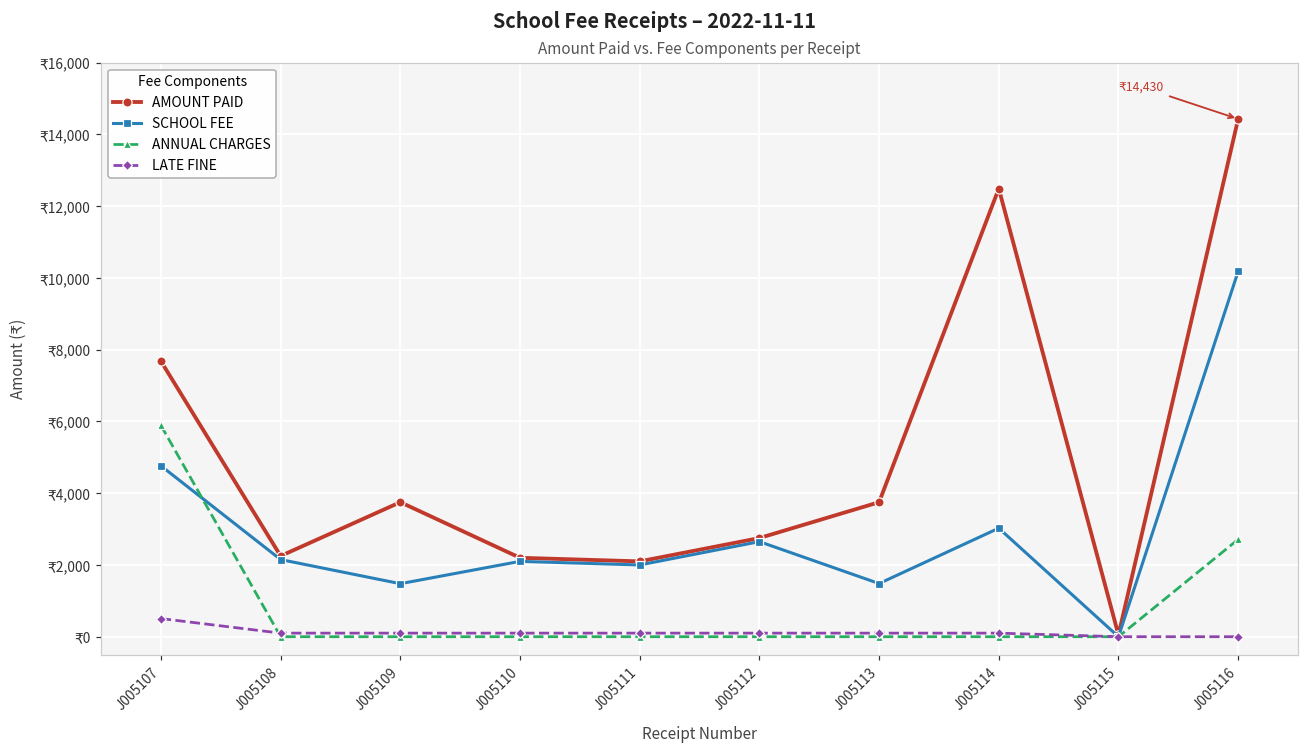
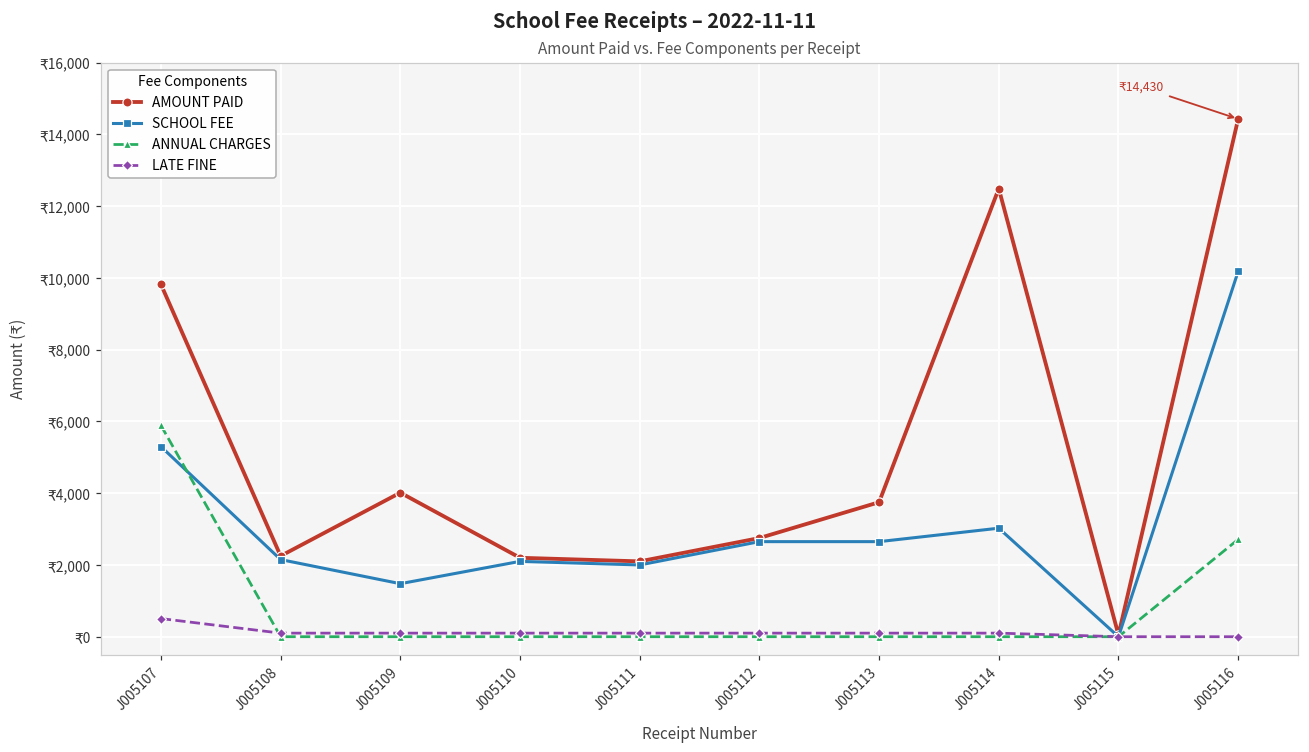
  {
    "AMOUNT PAID": {
-     "J005107": "₹7,700",
+     "J005107": "₹9,800",
      "J005108": "₹2,300",
-     "J005109": "₹3,800",
+     "J005109": "₹4,000",
      "J005110": "₹2,200",
      "J005111": "₹2,100",
      "J005112": "₹2,800",
      "J005113": "₹3,700",
      "J005114": "₹12,500"
    },
    "SCHOOL FEE": {
-     "J005107": "₹4,800",
+     "J005107": "₹5,300",
      "J005108": "₹2,200",
      "J005109": "₹1,500",
      "J005110": "₹2,100",
      "J005111": "₹2,000",
      "J005112": "₹2,700",
-     "J005113": "₹1,500",
+     "J005113": "₹2,700",
      "J005114": "₹3,000",
      "J005116": "₹10,200"
    },
    "ANNUAL CHARGES": {
      "J005107": "₹5,900",
      "J005108": "₹0",
      "J005109": "₹0",
      "J005110": "₹0",
      "J005111": "₹0",
      "J005112": "₹0",
      "J005113": "₹0",
      "J005114": "₹0",
      "J005116": "₹2,700"
    },
    "LATE FINE": {
      "J005107": "₹500",
      "J005108": "₹100",
      "J005109": "₹100",
      "J005110": "₹100",
      "J005111": "₹100",
      "J005112": "₹100",
      "J005113": "₹100",
      "J005114": "₹100",
      "J005116": "₹0"
    }
  }
